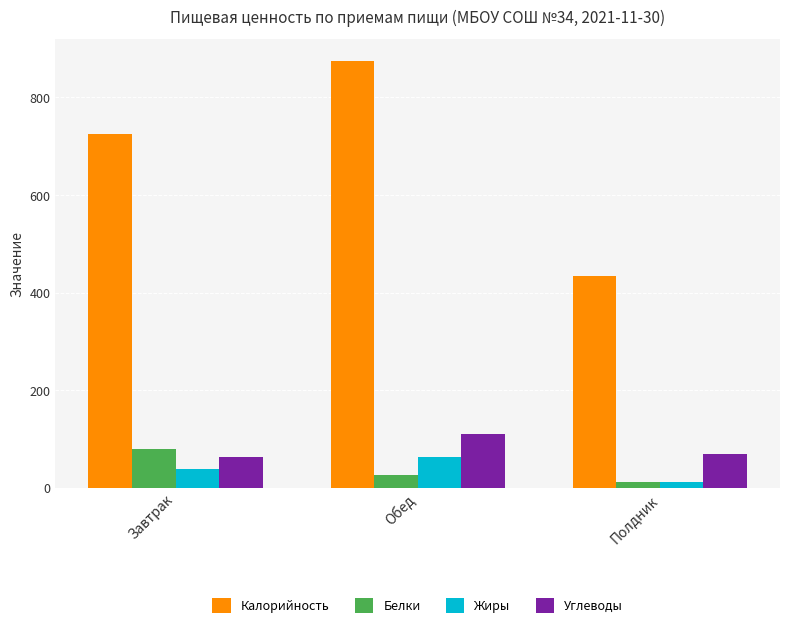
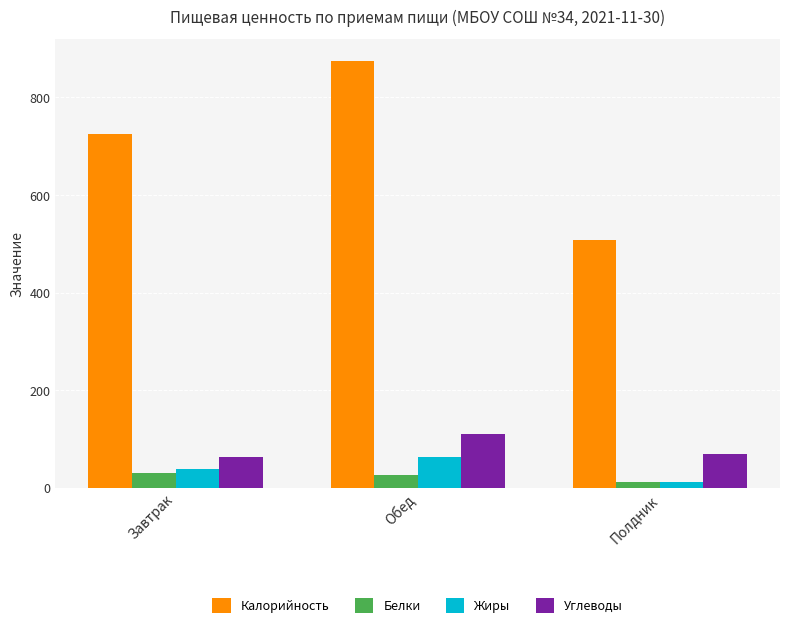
  {
    "Калорийность": {
      "Завтрак": 730,
      "Обед": 880,
-     "Полдник": 430
+     "Полдник": 510
    },
    "Белки": {
-     "Завтрак": 80,
+     "Завтрак": 30,
      "Обед": 30,
      "Полдник": 10
    },
    "Жиры": {
      "Завтрак": 40,
      "Обед": 60,
      "Полдник": 10
    },
    "Углеводы": {
      "Завтрак": 60,
      "Обед": 110,
      "Полдник": 70
    }
  }
